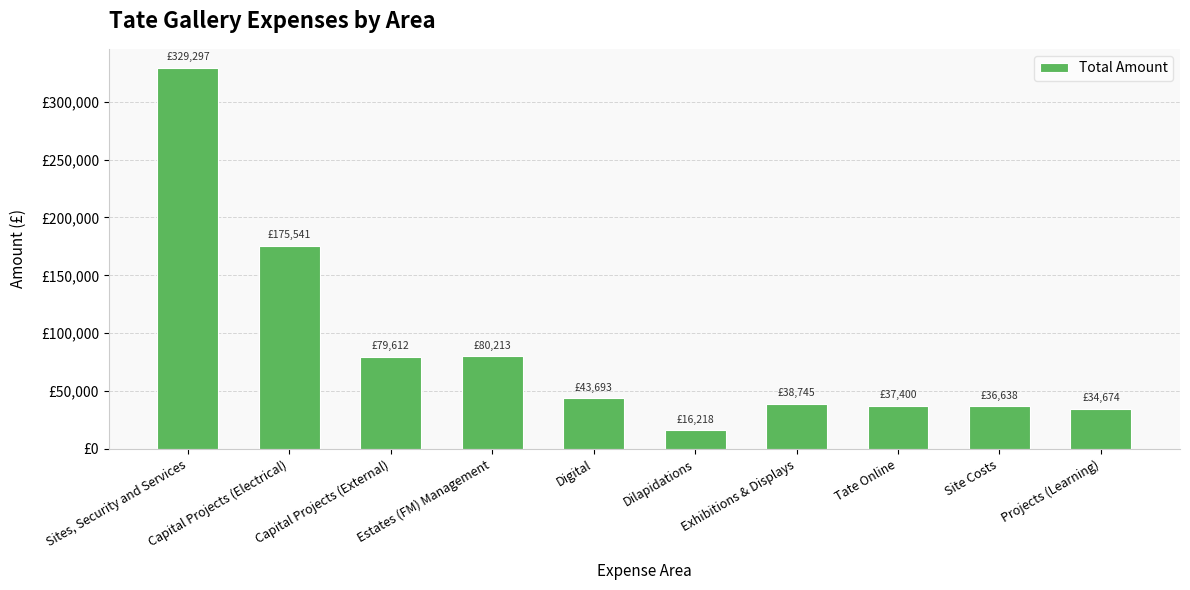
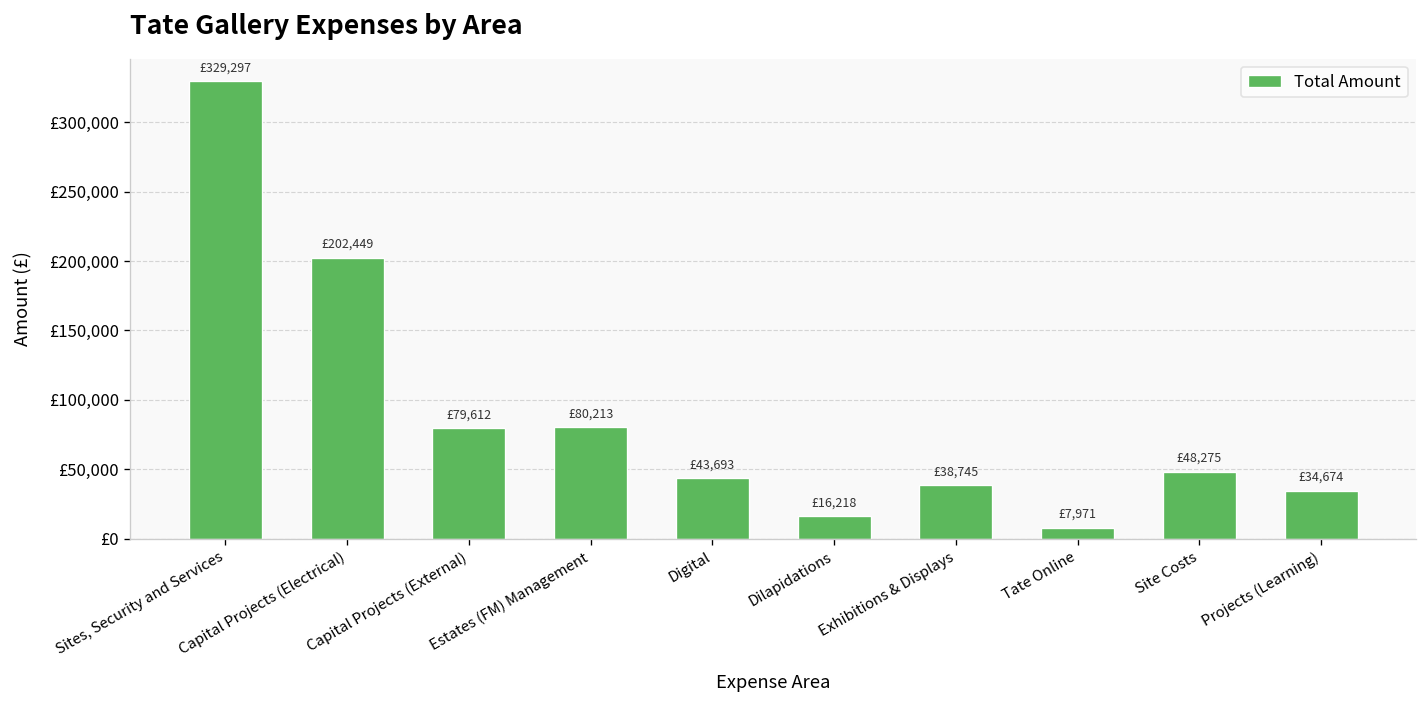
  {
    "Sites, Security and Services": "£329,297",
-   "Capital Projects (Electrical)": "£175,541",
+   "Capital Projects (Electrical)": "£202,449",
    "Capital Projects (External)": "£79,612",
    "Estates (FM) Management": "£80,213",
    "Digital": "£43,693",
    "Dilapidations": "£16,218",
    "Exhibitions & Displays": "£38,745",
-   "Tate Online": "£37,400",
-   "Site Costs": "£36,638",
+   "Tate Online": "£7,971",
+   "Site Costs": "£48,275",
    "Projects (Learning)": "£34,674"
  }
